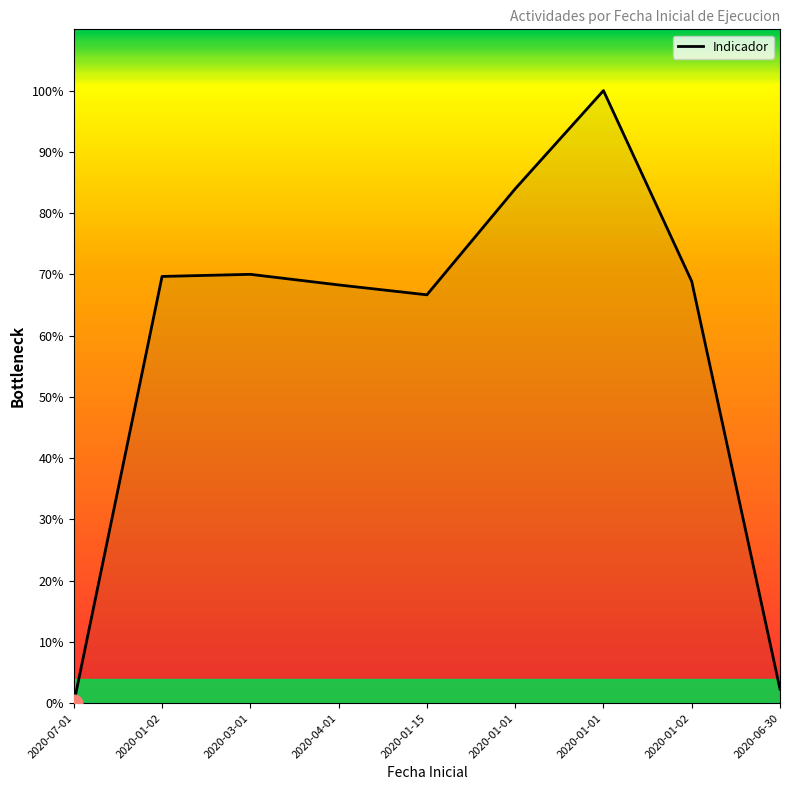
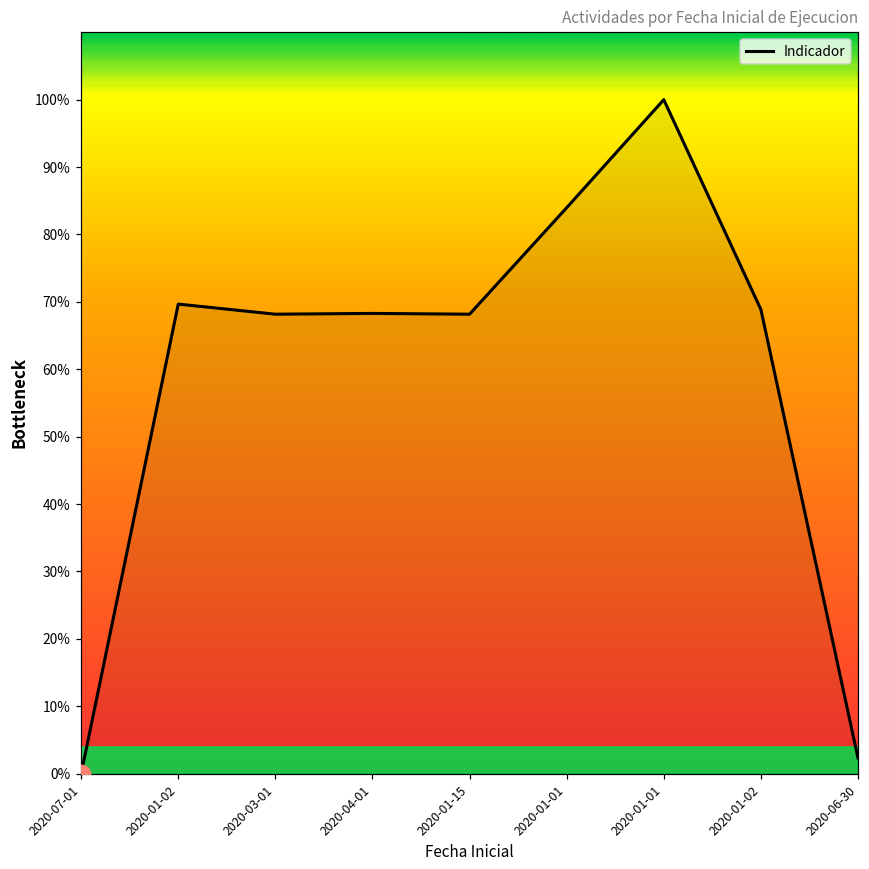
  {
    "Indicador": {
-     "2020-03-01": "70%",
+     "2020-03-01": "68%",
      "2020-04-01": "68%",
-     "2020-01-15": "67%"
+     "2020-01-15": "68%"
    }
  }
